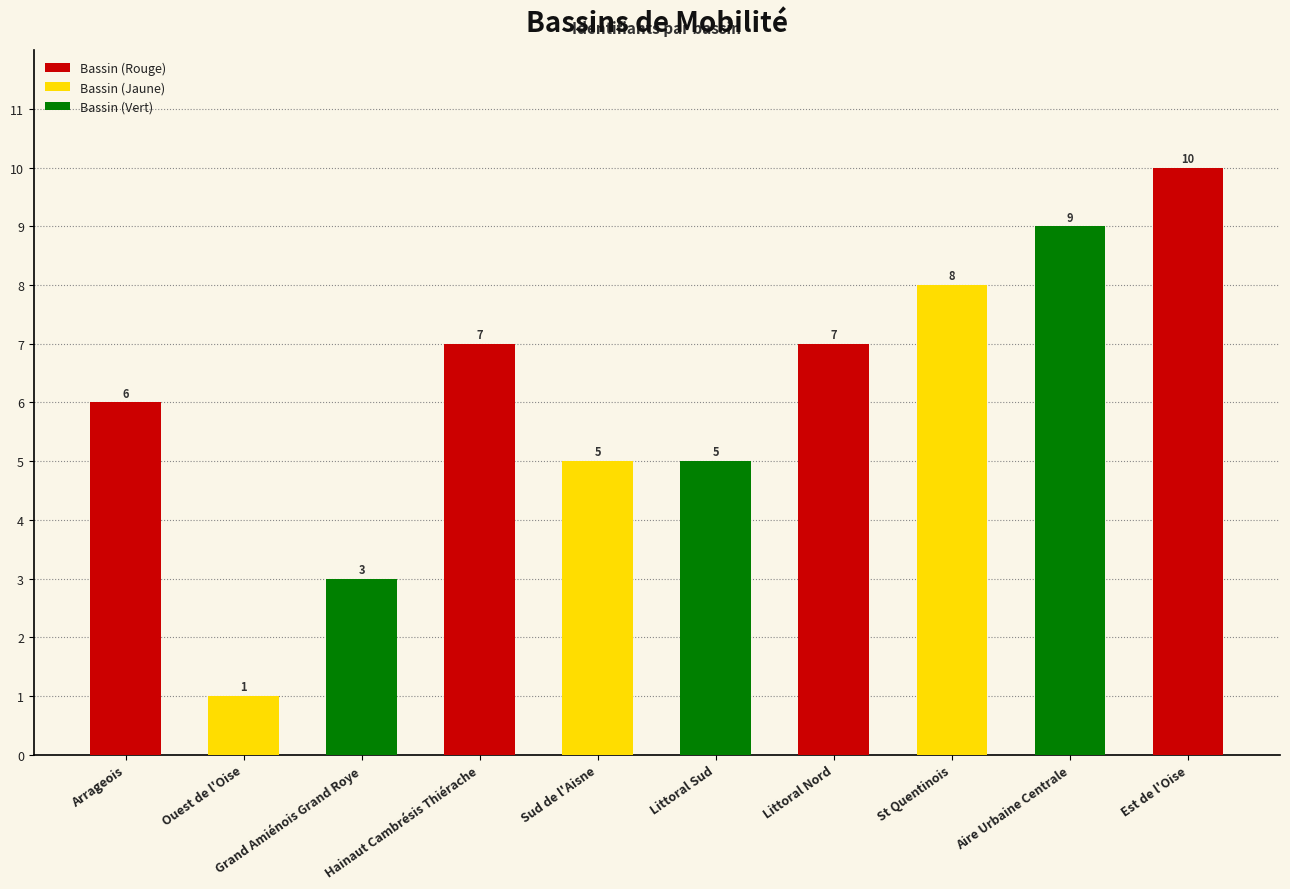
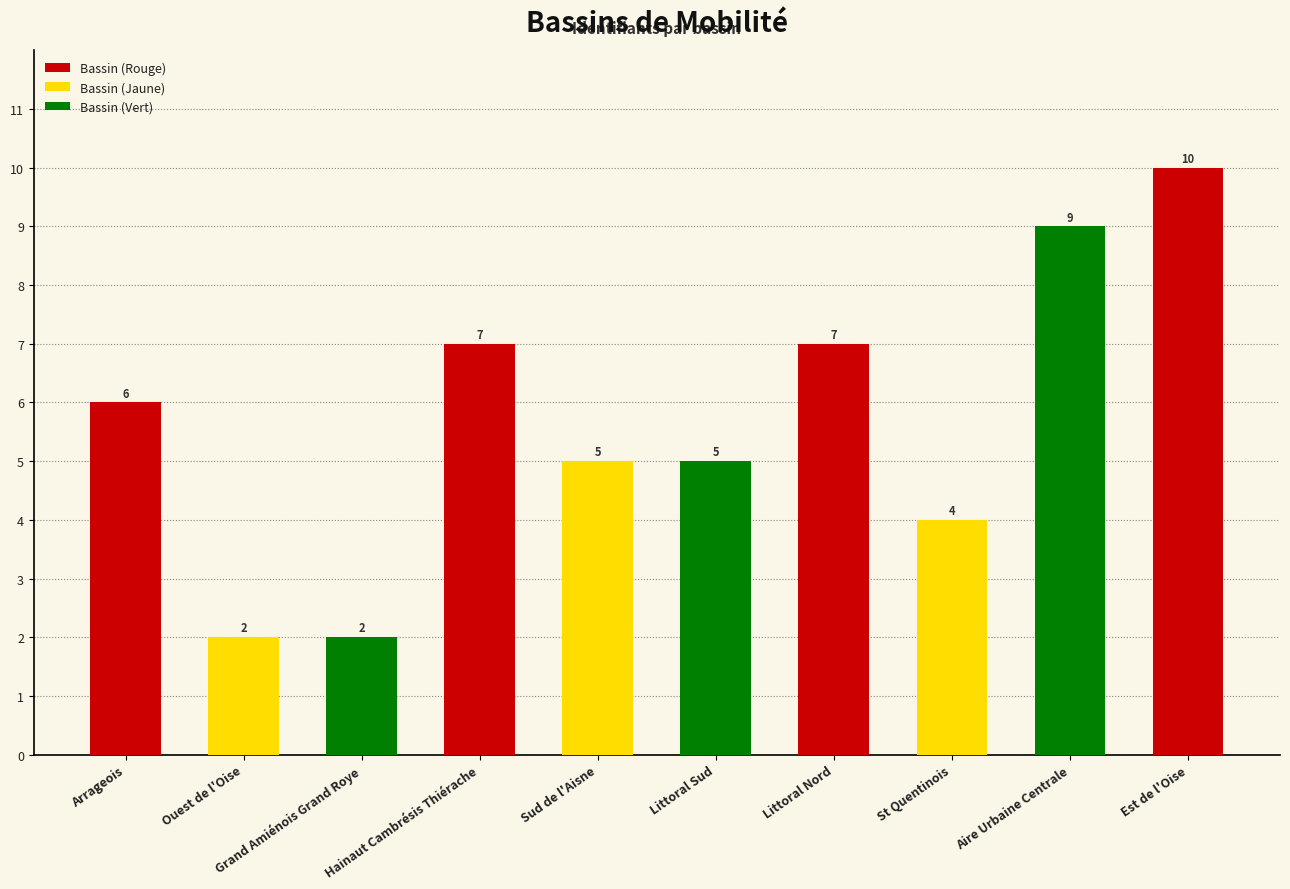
  {
    "Arrageois": 6,
-   "Ouest de l'Oise": 1,
-   "Grand Amiénois Grand Roye": 3,
+   "Ouest de l'Oise": 2,
+   "Grand Amiénois Grand Roye": 2,
    "Hainaut Cambrésis Thiérache": 7,
    "Sud de l'Aisne": 5,
    "Littoral Sud": 5,
    "Littoral Nord": 7,
-   "St Quentinois": 8,
+   "St Quentinois": 4,
    "Aire Urbaine Centrale": 9,
    "Est de l'Oise": 10
  }
